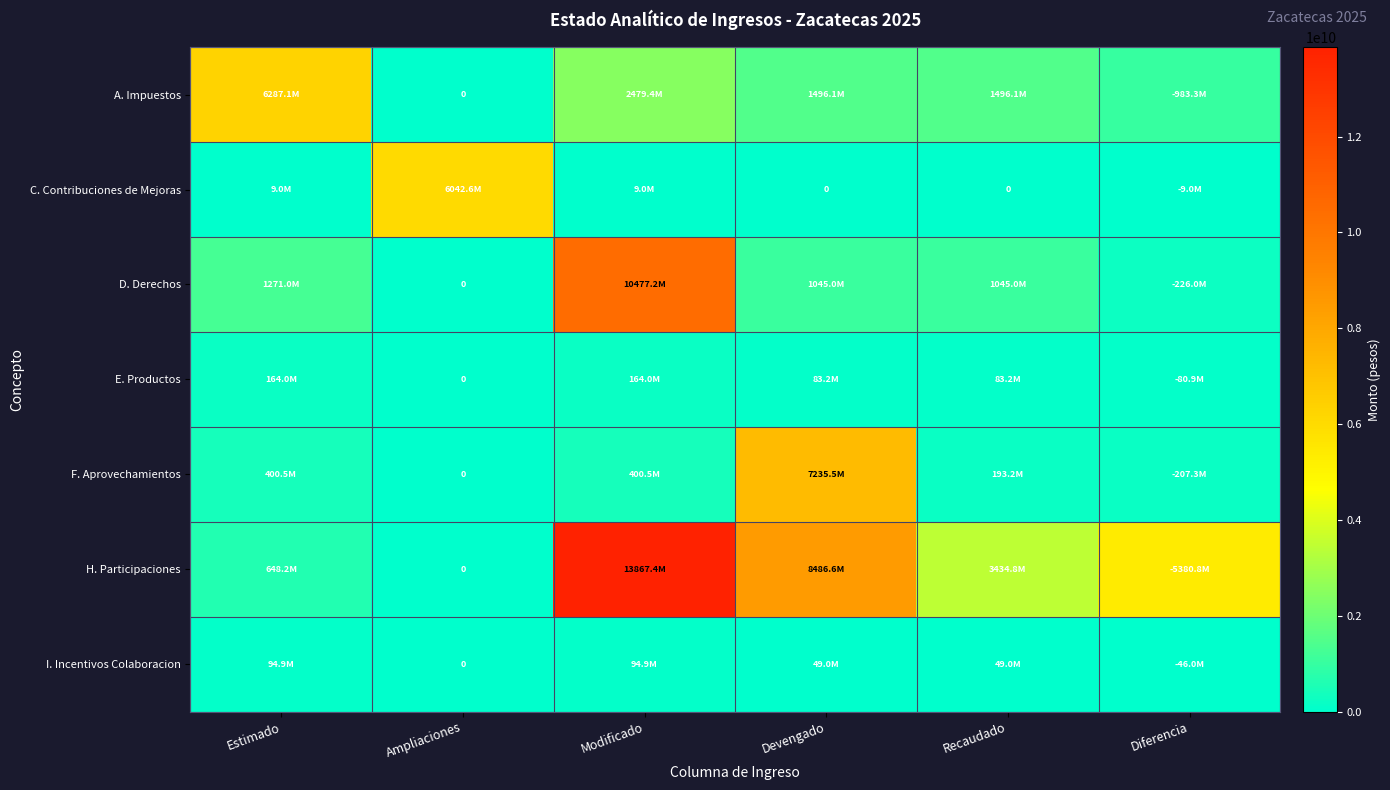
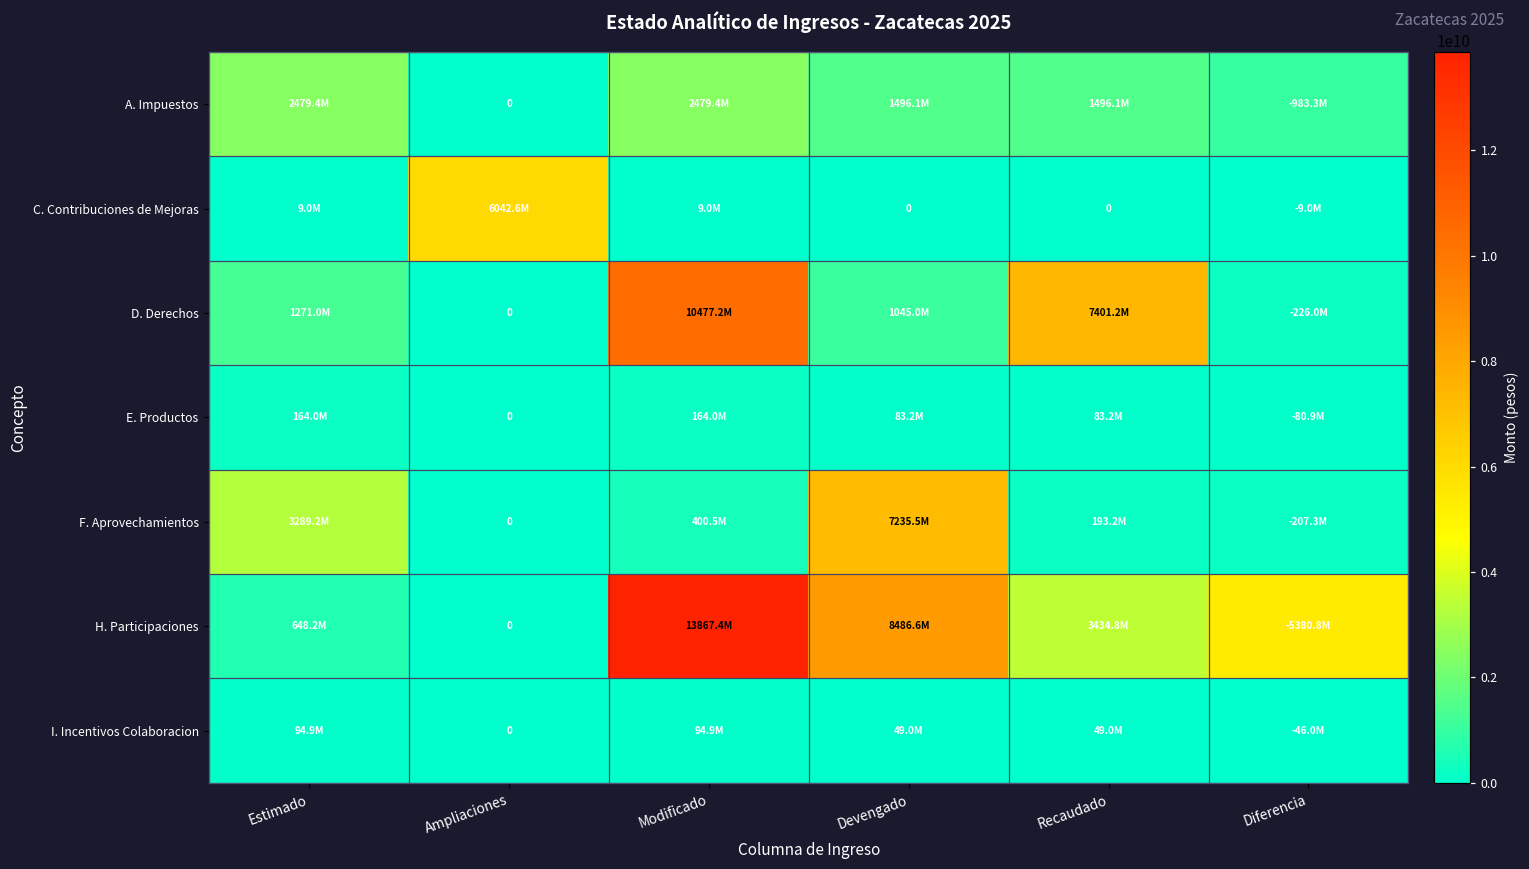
  {
    "A. Impuestos": {
-     "Estimado": "6287.1M",
+     "Estimado": "2479.4M",
      "Ampliaciones": "0",
      "Modificado": "2479.4M",
      "Devengado": "1496.1M",
      "Recaudado": "1496.1M",
      "Diferencia": "-983.3M"
    },
    "C. Contribuciones de Mejoras": {
      "Estimado": "9.0M",
      "Ampliaciones": "6042.6M",
      "Modificado": "9.0M",
      "Devengado": "0",
      "Recaudado": "0",
      "Diferencia": "-9.0M"
    },
    "D. Derechos": {
      "Estimado": "1271.0M",
      "Ampliaciones": "0",
      "Modificado": "10477.2M",
      "Devengado": "1045.0M",
-     "Recaudado": "1045.0M",
+     "Recaudado": "7401.2M",
      "Diferencia": "-226.0M"
    },
    "E. Productos": {
      "Estimado": "164.0M",
      "Ampliaciones": "0",
      "Modificado": "164.0M",
      "Devengado": "83.2M",
      "Recaudado": "83.2M",
      "Diferencia": "-80.9M"
    },
    "F. Aprovechamientos": {
-     "Estimado": "400.5M",
+     "Estimado": "3289.2M",
      "Ampliaciones": "0",
      "Modificado": "400.5M",
      "Devengado": "7235.5M",
      "Recaudado": "193.2M",
      "Diferencia": "-207.3M"
    },
    "H. Participaciones": {
      "Estimado": "648.2M",
      "Ampliaciones": "0",
      "Modificado": "13867.4M",
      "Devengado": "8486.6M",
      "Recaudado": "3434.8M",
      "Diferencia": "-5380.8M"
    },
    "I. Incentivos Colaboracion": {
      "Estimado": "94.9M",
      "Ampliaciones": "0",
      "Modificado": "94.9M",
      "Devengado": "49.0M",
      "Recaudado": "49.0M",
      "Diferencia": "-46.0M"
    }
  }
